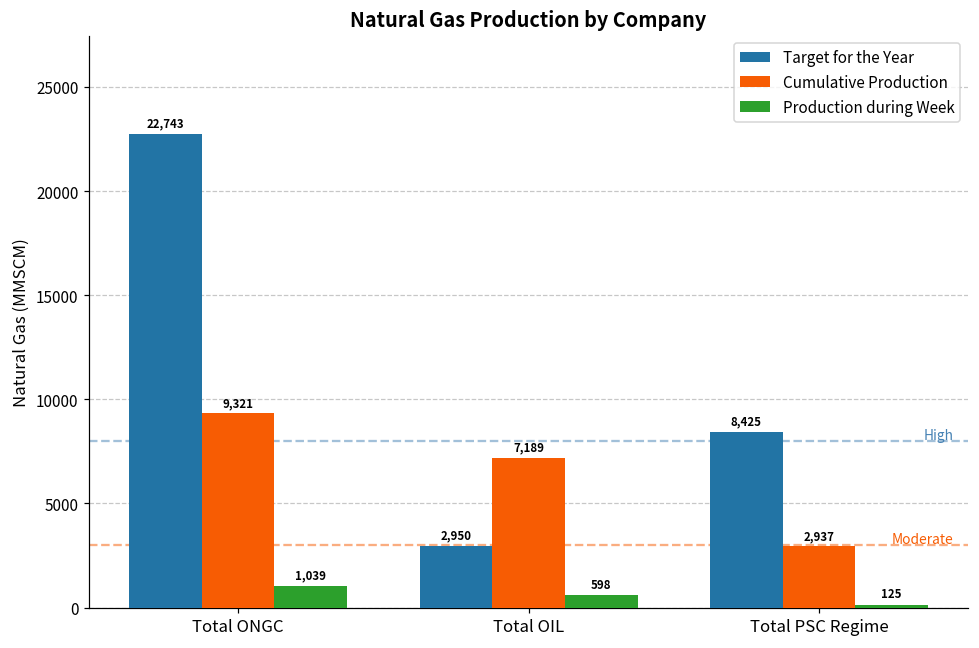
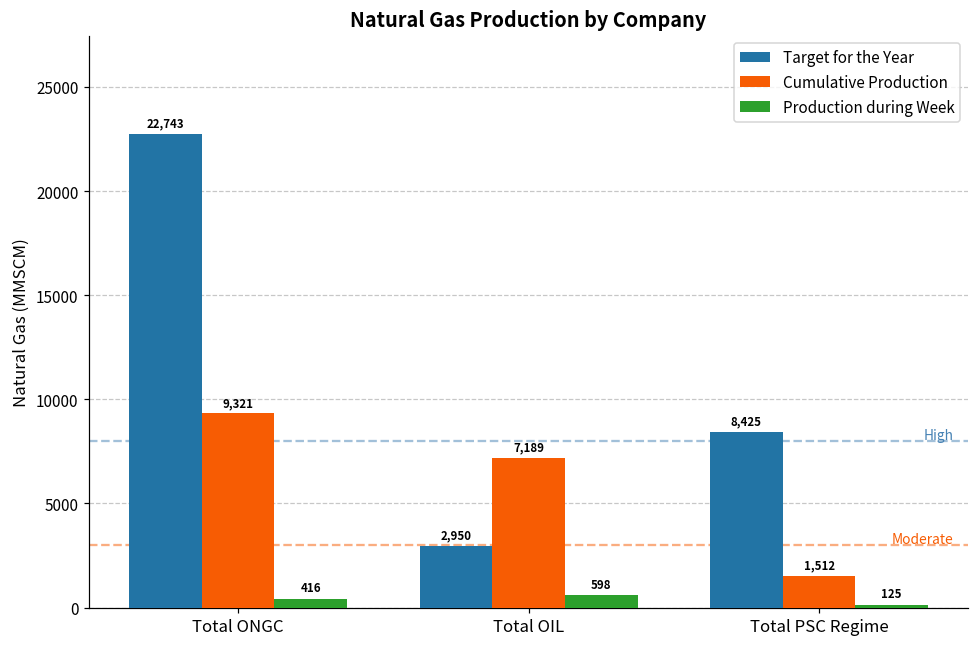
  {
    "Target for the Year": {
      "Total ONGC": "22,743",
      "Total OIL": "2,950",
      "Total PSC Regime": "8,425"
    },
    "Cumulative Production": {
      "Total ONGC": "9,321",
      "Total OIL": "7,189",
-     "Total PSC Regime": "2,937"
+     "Total PSC Regime": "1,512"
    },
    "Production during Week": {
-     "Total ONGC": "1,039",
+     "Total ONGC": "416",
      "Total OIL": "598",
      "Total PSC Regime": "125"
    }
  }
